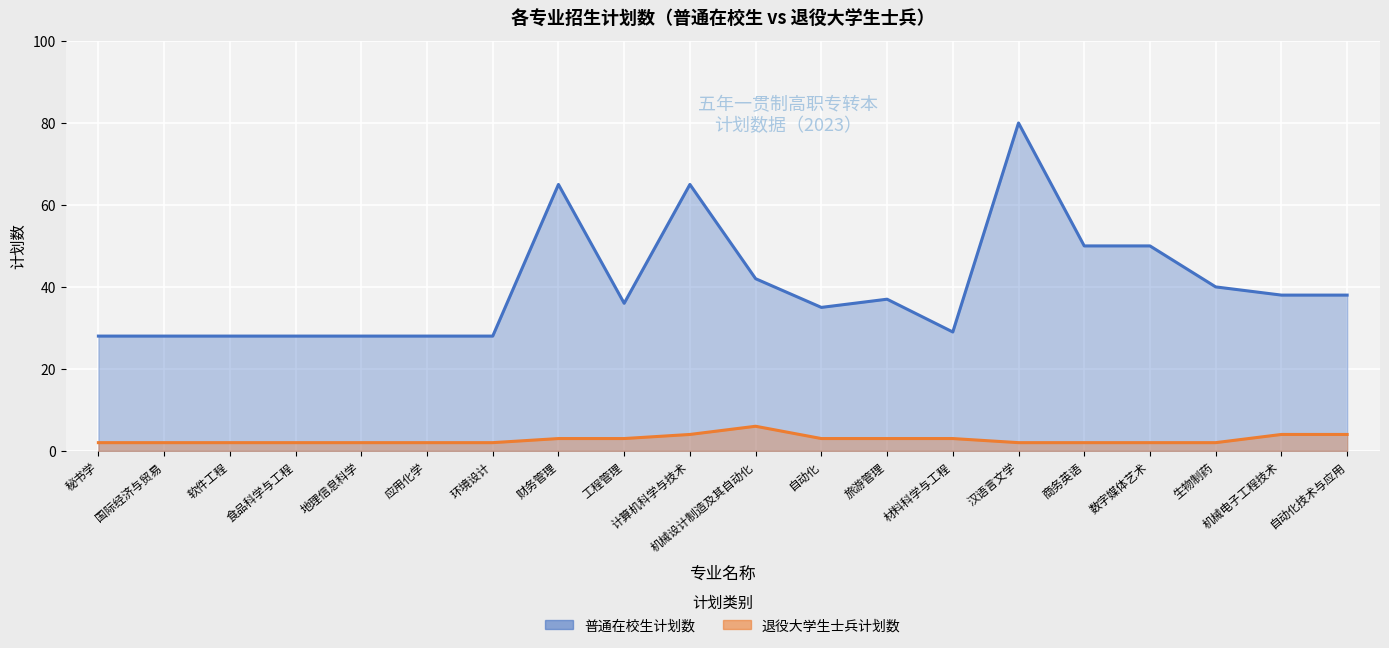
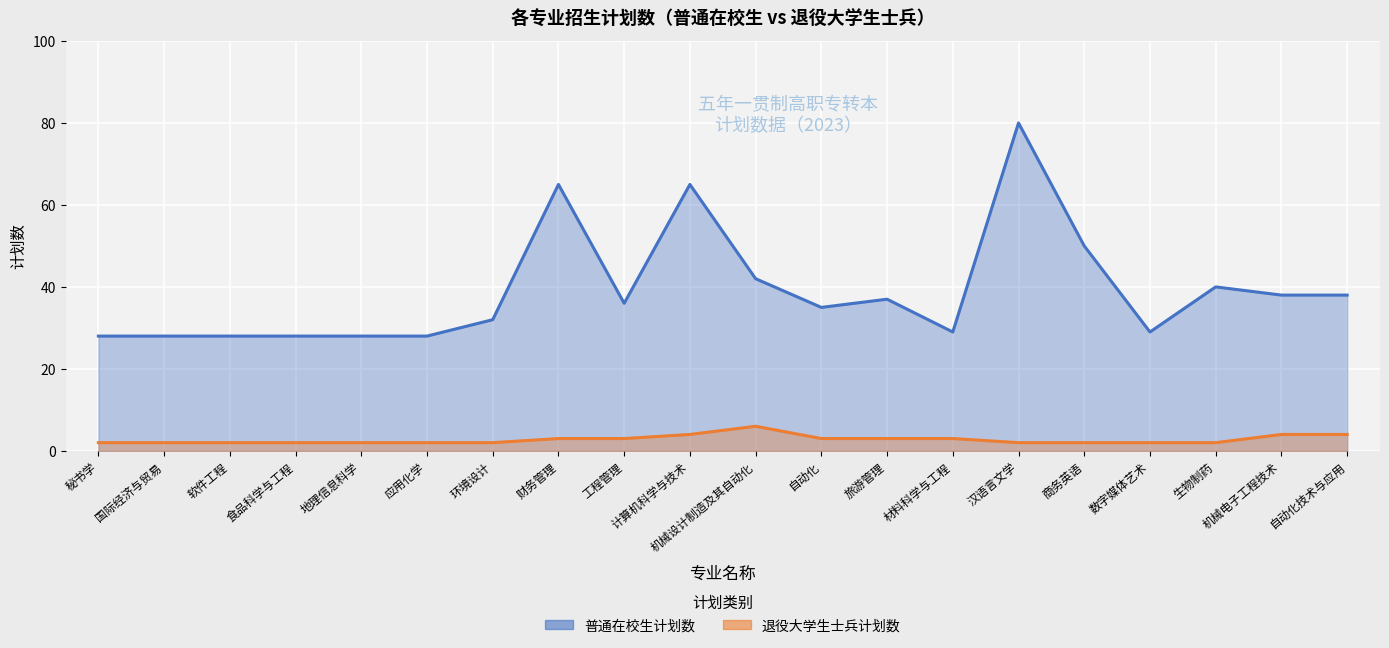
  {
    "普通在校生计划数": {
      "秘书学": 28,
      "国际经济与贸易": 28,
      "软件工程": 28,
      "食品科学与工程": 28,
      "地理信息科学": 28,
      "应用化学": 28,
-     "环境设计": 28,
+     "环境设计": 32,
      "财务管理": 65,
      "工程管理": 36,
      "计算机科学与技术": 65,
      "机械设计制造及其自动化": 42,
      "自动化": 35,
      "旅游管理": 37,
      "材料科学与工程": 29,
      "汉语言文学": 80,
      "商务英语": 50,
-     "数字媒体艺术": 50,
+     "数字媒体艺术": 29,
      "生物制药": 40,
      "机械电子工程技术": 38,
      "自动化技术与应用": 38
    },
    "退役大学生士兵计划数": {
      "秘书学": 2,
      "国际经济与贸易": 2,
      "软件工程": 2,
      "食品科学与工程": 2,
      "地理信息科学": 2,
      "应用化学": 2,
      "环境设计": 2,
      "财务管理": 3,
      "工程管理": 3,
      "计算机科学与技术": 4,
      "机械设计制造及其自动化": 6,
      "自动化": 3,
      "旅游管理": 3,
      "材料科学与工程": 3,
      "汉语言文学": 2,
      "商务英语": 2,
      "数字媒体艺术": 2,
      "生物制药": 2,
      "机械电子工程技术": 4,
      "自动化技术与应用": 4
    }
  }
